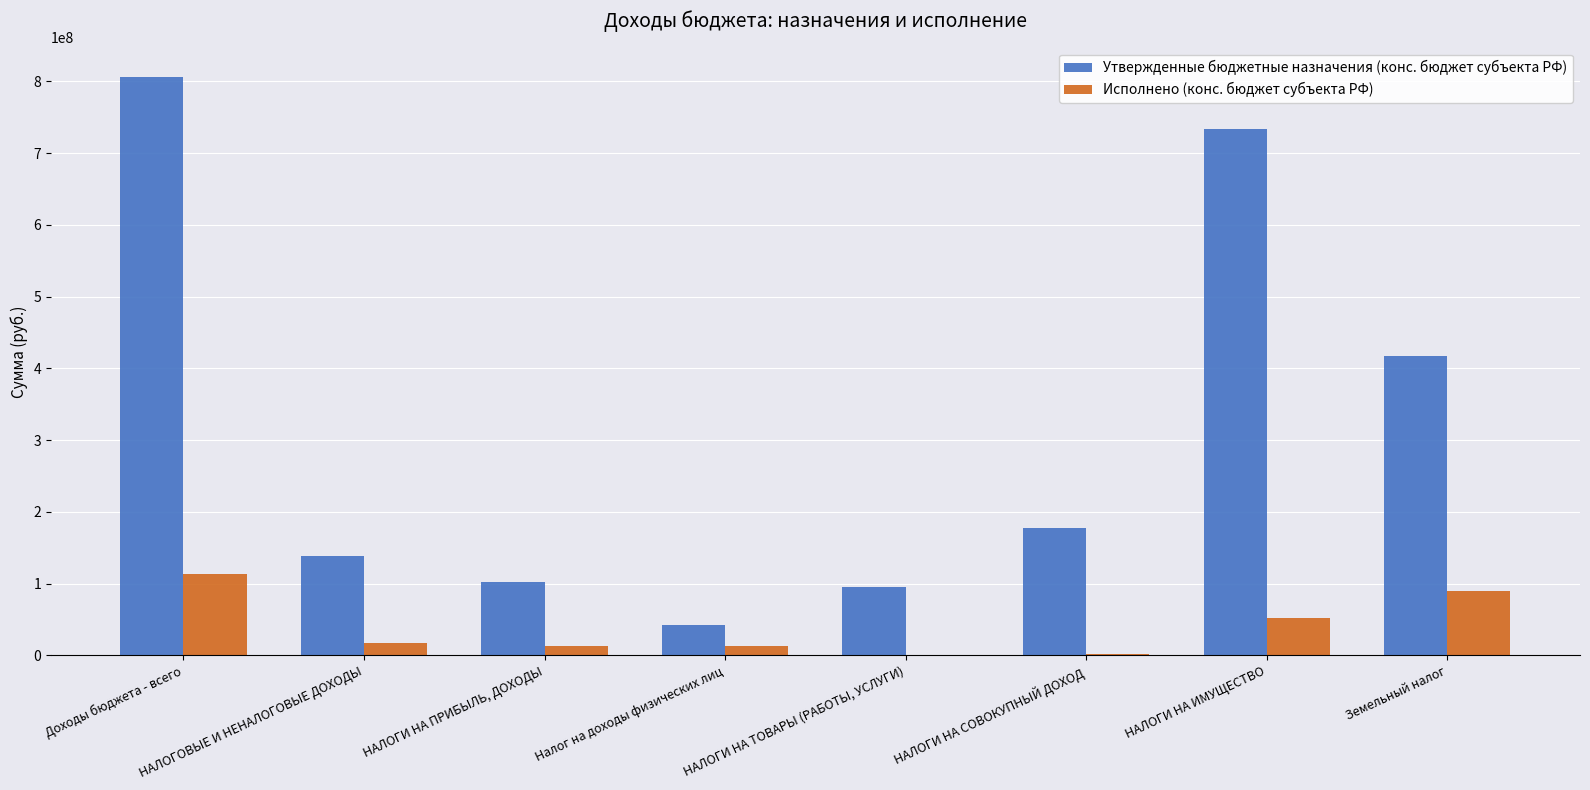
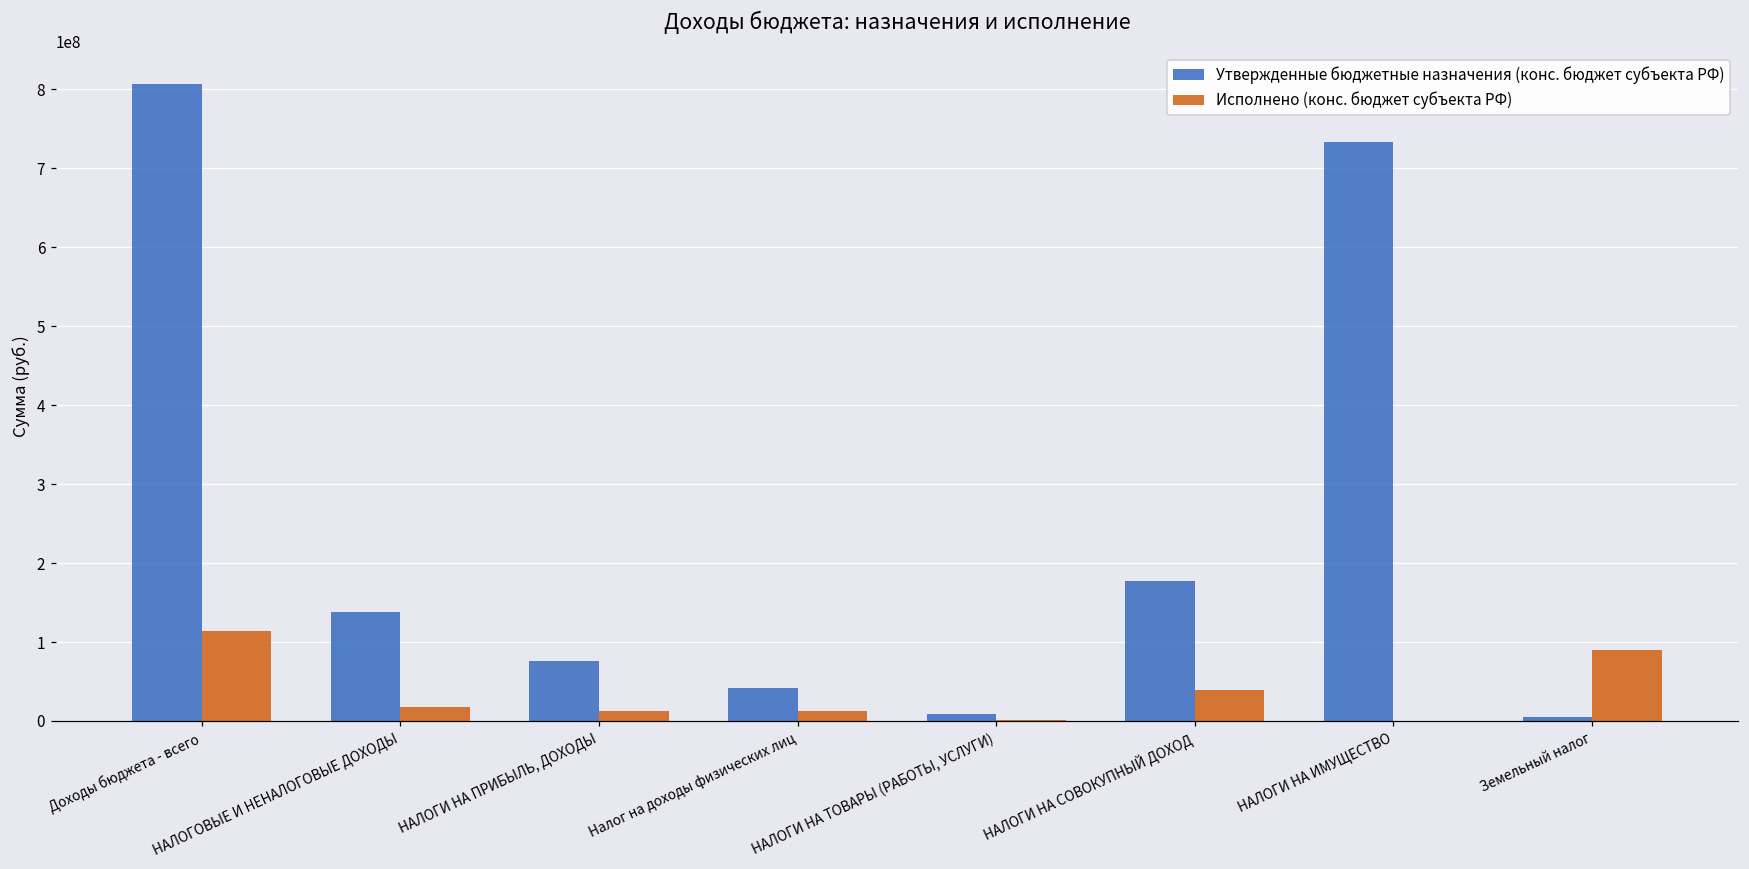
  {
    "Утвержденные бюджетные назначения (конс. бюджет субъекта РФ)": {
      "Доходы бюджета - всего": 810000000,
      "НАЛОГОВЫЕ И НЕНАЛОГОВЫЕ ДОХОДЫ": 140000000,
-     "НАЛОГИ НА ПРИБЫЛЬ, ДОХОДЫ": 100000000,
+     "НАЛОГИ НА ПРИБЫЛЬ, ДОХОДЫ": 80000000,
      "Налог на доходы физических лиц": 40000000,
-     "НАЛОГИ НА ТОВАРЫ (РАБОТЫ, УСЛУГИ)": 100000000,
+     "НАЛОГИ НА ТОВАРЫ (РАБОТЫ, УСЛУГИ)": 10000000,
      "НАЛОГИ НА СОВОКУПНЫЙ ДОХОД": 180000000,
      "НАЛОГИ НА ИМУЩЕСТВО": 730000000,
-     "Земельный налог": 420000000
+     "Земельный налог": 0
    },
    "Исполнено (конс. бюджет субъекта РФ)": {
      "Доходы бюджета - всего": 110000000,
      "НАЛОГОВЫЕ И НЕНАЛОГОВЫЕ ДОХОДЫ": 20000000,
      "НАЛОГИ НА ПРИБЫЛЬ, ДОХОДЫ": 10000000,
      "Налог на доходы физических лиц": 10000000,
-     "НАЛОГИ НА СОВОКУПНЫЙ ДОХОД": 0,
-     "НАЛОГИ НА ИМУЩЕСТВО": 50000000,
+     "НАЛОГИ НА СОВОКУПНЫЙ ДОХОД": 40000000,
+     "НАЛОГИ НА ИМУЩЕСТВО": 0,
      "Земельный налог": 90000000
    }
  }
